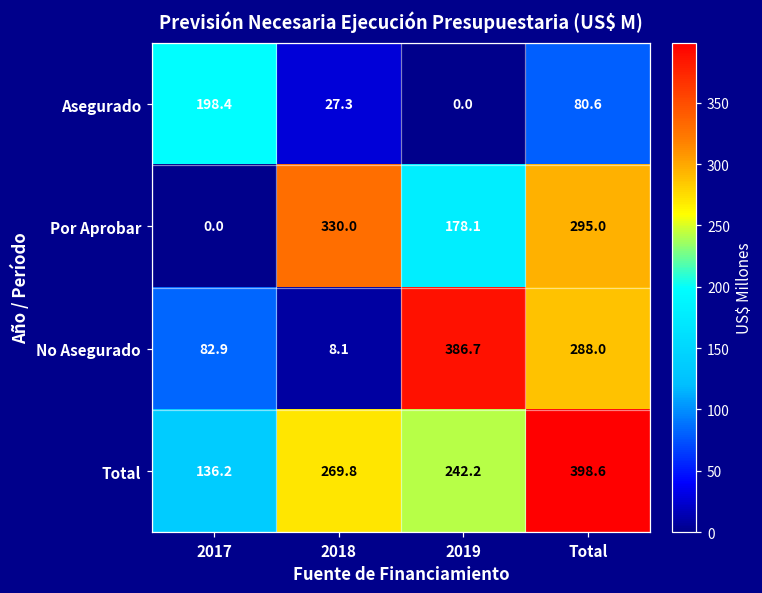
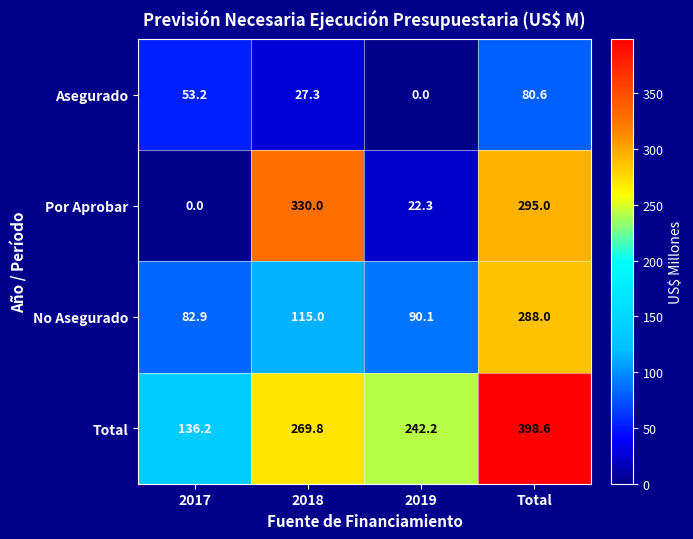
  {
    "Asegurado": {
-     "2017": 198.4,
+     "2017": 53.2,
      "2018": 27.3,
      "2019": 0.0,
      "Total": 80.6
    },
    "Por Aprobar": {
      "2017": 0.0,
      "2018": 330.0,
-     "2019": 178.1,
+     "2019": 22.3,
      "Total": 295.0
    },
    "No Asegurado": {
      "2017": 82.9,
-     "2018": 8.1,
-     "2019": 386.7,
+     "2018": 115.0,
+     "2019": 90.1,
      "Total": 288.0
    },
    "Total": {
      "2017": 136.2,
      "2018": 269.8,
      "2019": 242.2,
      "Total": 398.6
    }
  }
